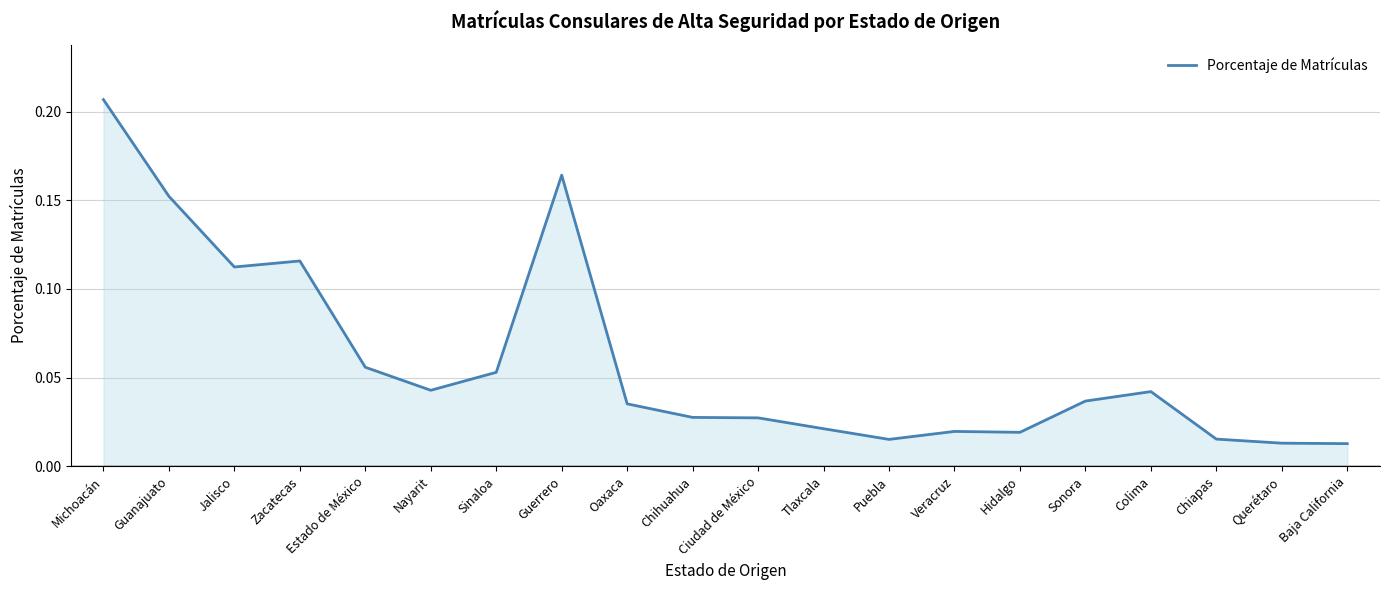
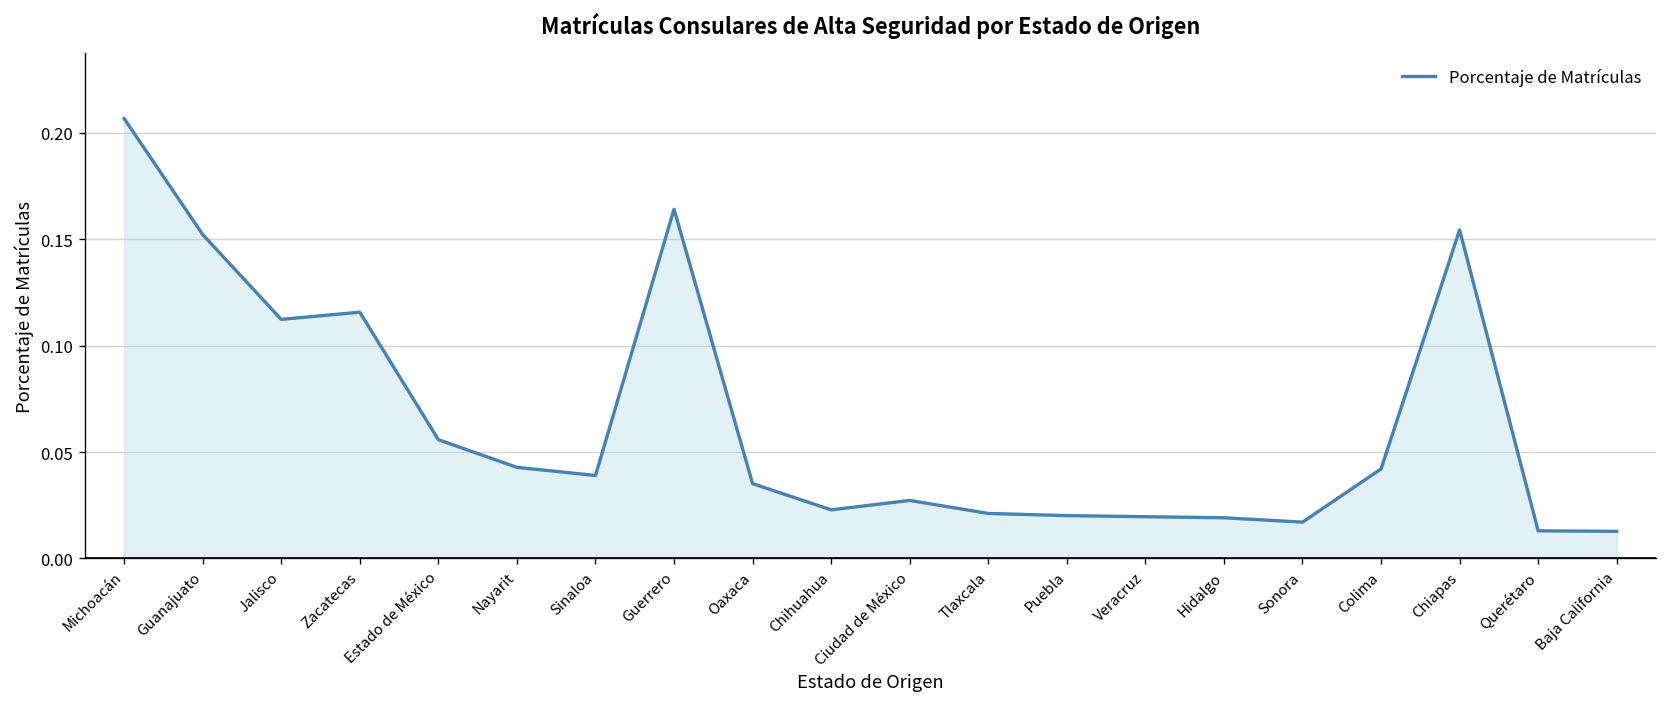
  {
    "Michoacán": 0.207,
    "Guanajuato": 0.152,
    "Jalisco": 0.112,
    "Zacatecas": 0.116,
    "Estado de México": 0.056,
    "Nayarit": 0.043,
-   "Sinaloa": 0.053,
+   "Sinaloa": 0.039,
    "Guerrero": 0.164,
    "Oaxaca": 0.035,
-   "Chihuahua": 0.028,
+   "Chihuahua": 0.023,
    "Ciudad de México": 0.027,
    "Tlaxcala": 0.021,
-   "Puebla": 0.015,
+   "Puebla": 0.020,
    "Veracruz": 0.020,
    "Hidalgo": 0.019,
-   "Sonora": 0.037,
+   "Sonora": 0.017,
    "Colima": 0.042,
-   "Chiapas": 0.015,
+   "Chiapas": 0.154,
    "Querétaro": 0.013,
    "Baja California": 0.013
  }
